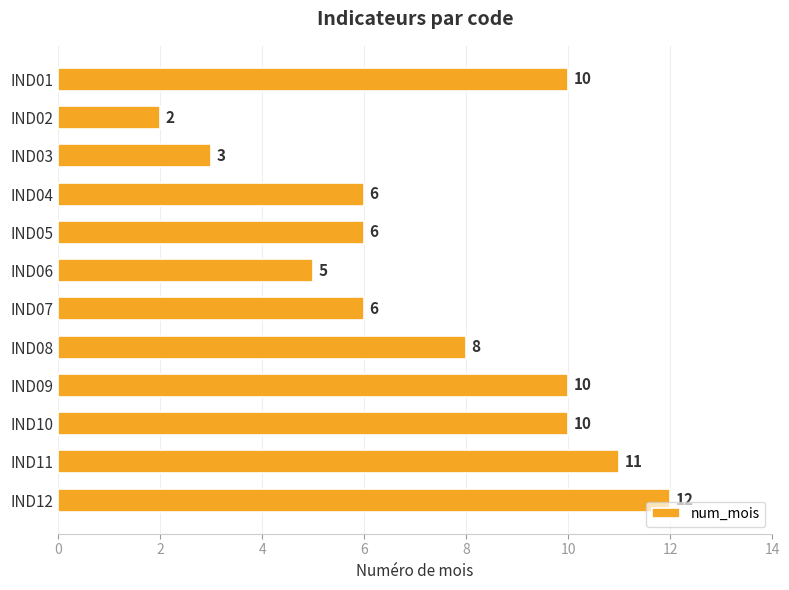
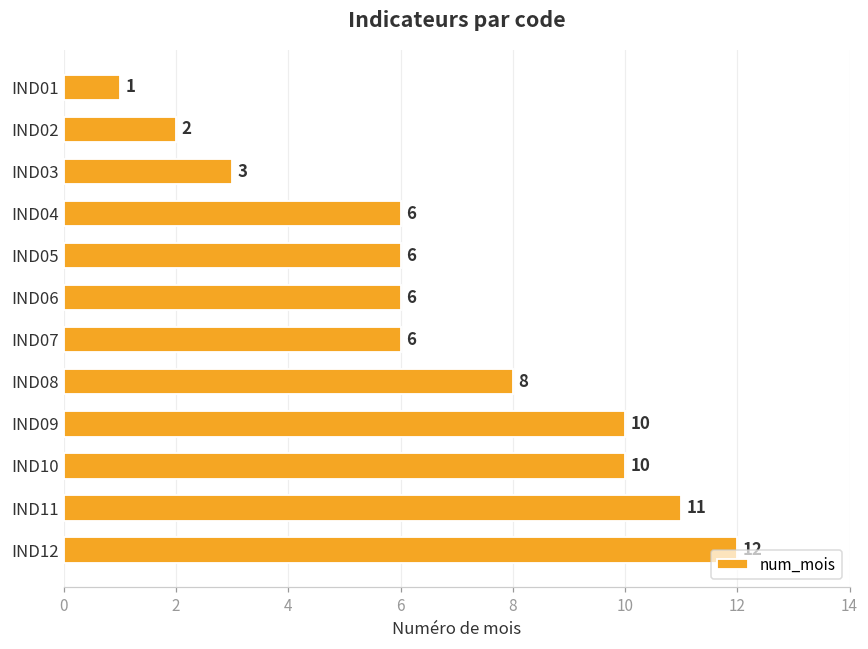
  {
-   "IND01": 10,
+   "IND01": 1,
    "IND02": 2,
    "IND03": 3,
    "IND04": 6,
    "IND05": 6,
-   "IND06": 5,
+   "IND06": 6,
    "IND07": 6,
    "IND08": 8,
    "IND09": 10,
    "IND10": 10,
    "IND11": 11
  }
